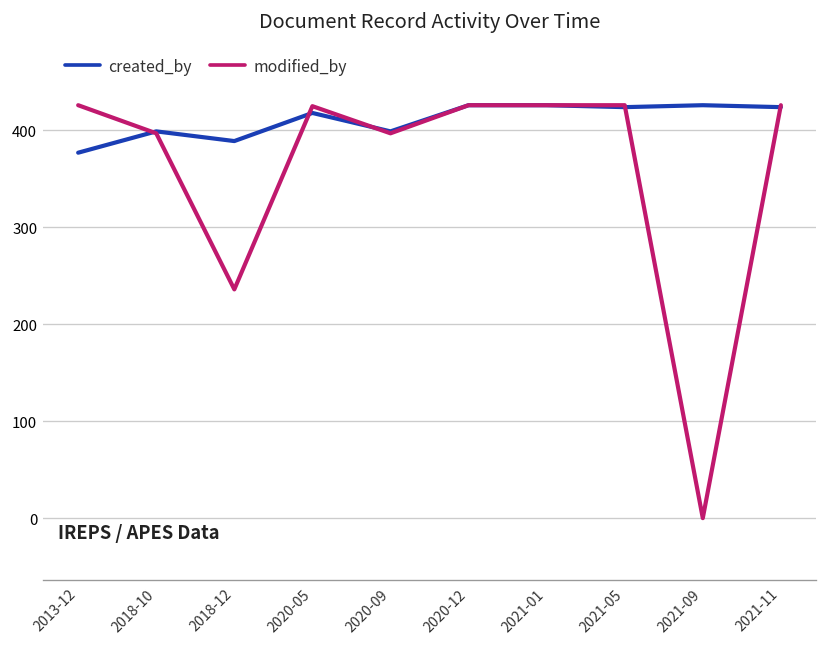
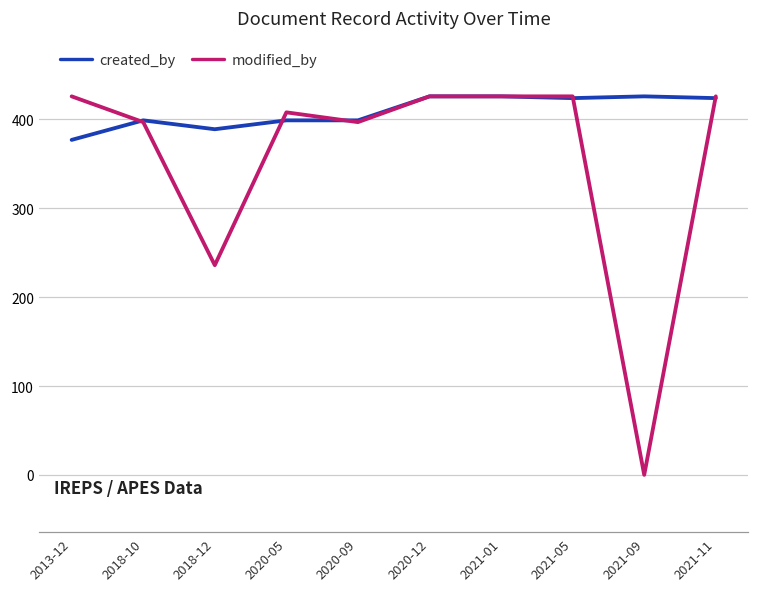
  {
    "created_by": {
      "2013-12": 380,
      "2018-12": 390,
-     "2020-05": 420,
+     "2020-05": 400,
      "2021-09": 430
    },
    "modified_by": {
      "2013-12": 430,
      "2018-12": 240,
-     "2020-05": 430,
+     "2020-05": 410,
      "2021-09": 0
    }
  }
